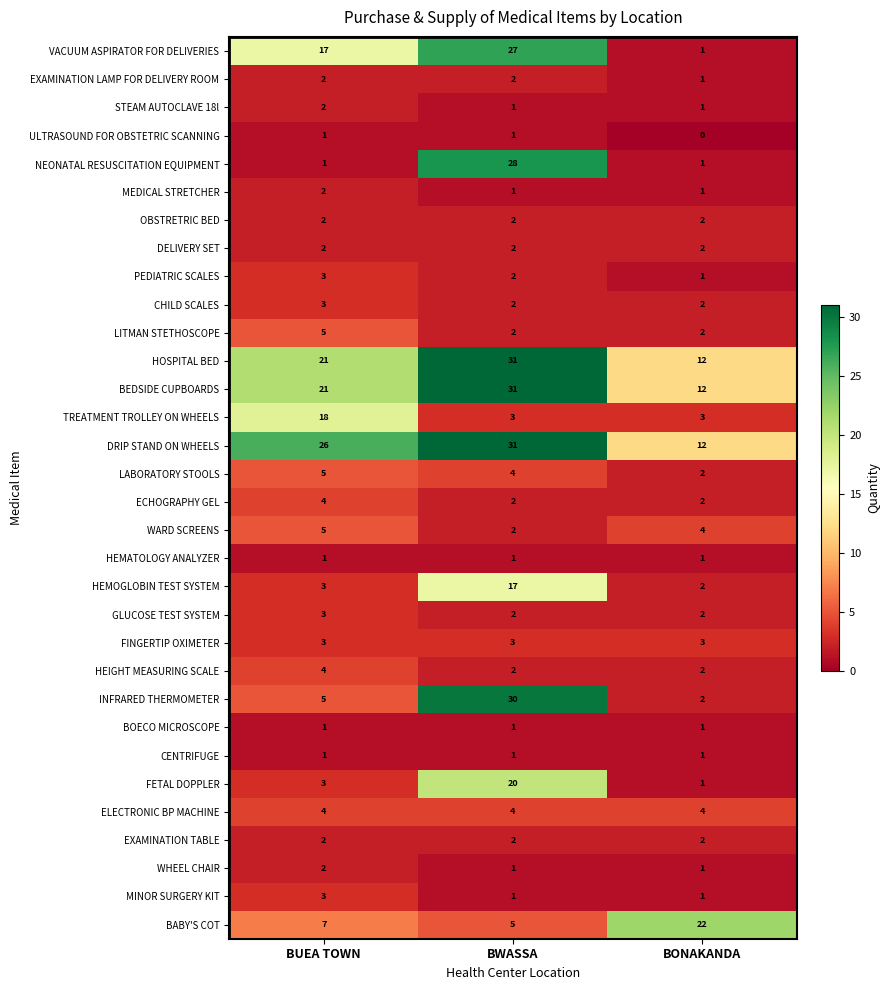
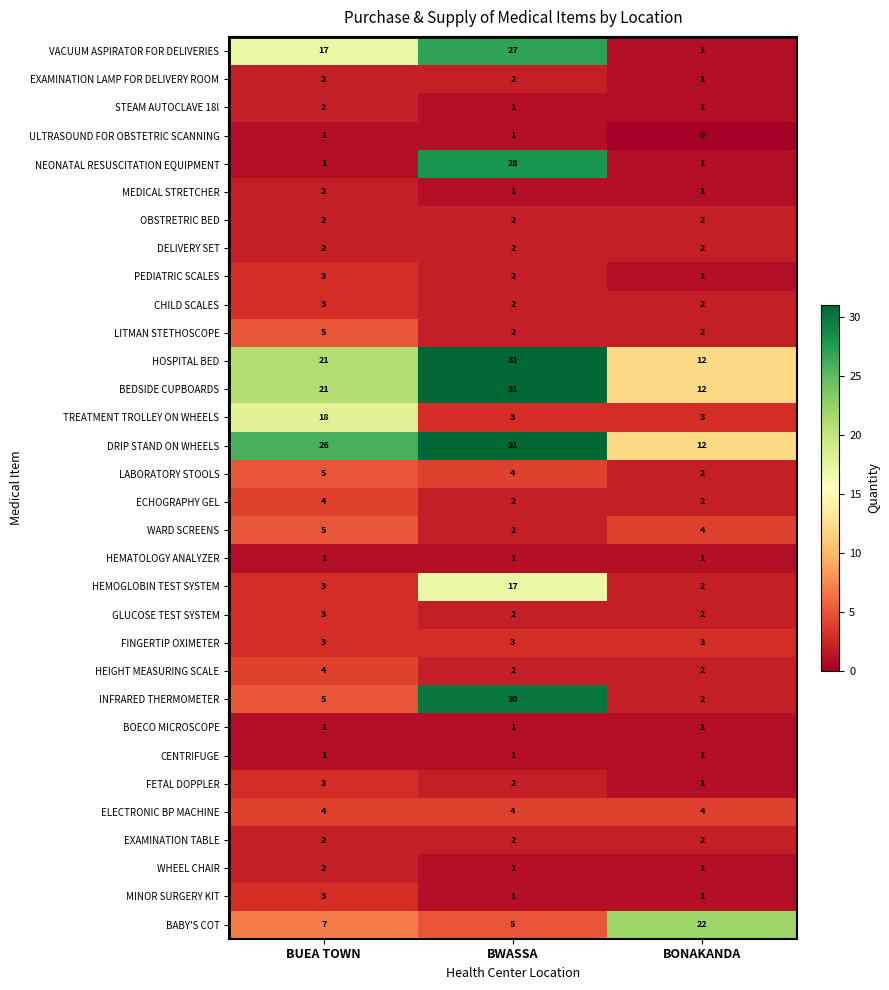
  {
    "VACUUM ASPIRATOR FOR DELIVERIES": {
      "BUEA TOWN": 17,
      "BWASSA": 27,
      "BONAKANDA": 1
    },
    "EXAMINATION LAMP FOR DELIVERY ROOM": {
      "BUEA TOWN": 2,
      "BWASSA": 2,
      "BONAKANDA": 1
    },
    "STEAM AUTOCLAVE 18l": {
      "BUEA TOWN": 2,
      "BWASSA": 1,
      "BONAKANDA": 1
    },
    "ULTRASOUND FOR OBSTETRIC SCANNING": {
      "BUEA TOWN": 1,
      "BWASSA": 1,
      "BONAKANDA": 0
    },
    "NEONATAL RESUSCITATION EQUIPMENT": {
      "BUEA TOWN": 1,
      "BWASSA": 28,
      "BONAKANDA": 1
    },
    "MEDICAL STRETCHER": {
      "BUEA TOWN": 2,
      "BWASSA": 1,
      "BONAKANDA": 1
    },
    "OBSTRETRIC BED": {
      "BUEA TOWN": 2,
      "BWASSA": 2,
      "BONAKANDA": 2
    },
    "DELIVERY SET": {
      "BUEA TOWN": 2,
      "BWASSA": 2,
      "BONAKANDA": 2
    },
    "PEDIATRIC SCALES": {
      "BUEA TOWN": 3,
      "BWASSA": 2,
      "BONAKANDA": 1
    },
    "CHILD SCALES": {
      "BUEA TOWN": 3,
      "BWASSA": 2,
      "BONAKANDA": 2
    },
    "LITMAN STETHOSCOPE": {
      "BUEA TOWN": 5,
      "BWASSA": 2,
      "BONAKANDA": 2
    },
    "HOSPITAL BED": {
      "BUEA TOWN": 21,
      "BWASSA": 31,
      "BONAKANDA": 12
    },
    "BEDSIDE CUPBOARDS": {
      "BUEA TOWN": 21,
      "BWASSA": 31,
      "BONAKANDA": 12
    },
    "TREATMENT TROLLEY ON WHEELS": {
      "BUEA TOWN": 18,
      "BWASSA": 3,
      "BONAKANDA": 3
    },
    "DRIP STAND ON WHEELS": {
      "BUEA TOWN": 26,
      "BWASSA": 31,
      "BONAKANDA": 12
    },
    "LABORATORY STOOLS": {
      "BUEA TOWN": 5,
      "BWASSA": 4,
      "BONAKANDA": 2
    },
    "ECHOGRAPHY GEL": {
      "BUEA TOWN": 4,
      "BWASSA": 2,
      "BONAKANDA": 2
    },
    "WARD SCREENS": {
      "BUEA TOWN": 5,
      "BWASSA": 2,
      "BONAKANDA": 4
    },
    "HEMATOLOGY ANALYZER": {
      "BUEA TOWN": 1,
      "BWASSA": 1,
      "BONAKANDA": 1
    },
    "HEMOGLOBIN TEST SYSTEM": {
      "BUEA TOWN": 3,
      "BWASSA": 17,
      "BONAKANDA": 2
    },
    "GLUCOSE TEST SYSTEM": {
      "BUEA TOWN": 3,
      "BWASSA": 2,
      "BONAKANDA": 2
    },
    "FINGERTIP OXIMETER": {
      "BUEA TOWN": 3,
      "BWASSA": 3,
      "BONAKANDA": 3
    },
    "HEIGHT MEASURING SCALE": {
      "BUEA TOWN": 4,
      "BWASSA": 2,
      "BONAKANDA": 2
    },
    "INFRARED THERMOMETER": {
      "BUEA TOWN": 5,
      "BWASSA": 30,
      "BONAKANDA": 2
    },
    "BOECO MICROSCOPE": {
      "BUEA TOWN": 1,
      "BWASSA": 1,
      "BONAKANDA": 1
    },
    "CENTRIFUGE": {
      "BUEA TOWN": 1,
      "BWASSA": 1,
      "BONAKANDA": 1
    },
    "FETAL DOPPLER": {
      "BUEA TOWN": 3,
-     "BWASSA": 20,
+     "BWASSA": 2,
      "BONAKANDA": 1
    },
    "ELECTRONIC BP MACHINE": {
      "BUEA TOWN": 4,
      "BWASSA": 4,
      "BONAKANDA": 4
    },
    "EXAMINATION TABLE": {
      "BUEA TOWN": 2,
      "BWASSA": 2,
      "BONAKANDA": 2
    },
    "WHEEL CHAIR": {
      "BUEA TOWN": 2,
      "BWASSA": 1,
      "BONAKANDA": 1
    },
    "MINOR SURGERY KIT": {
      "BUEA TOWN": 3,
      "BWASSA": 1,
      "BONAKANDA": 1
    },
    "BABY'S COT": {
      "BUEA TOWN": 7,
      "BWASSA": 5,
      "BONAKANDA": 22
    }
  }
